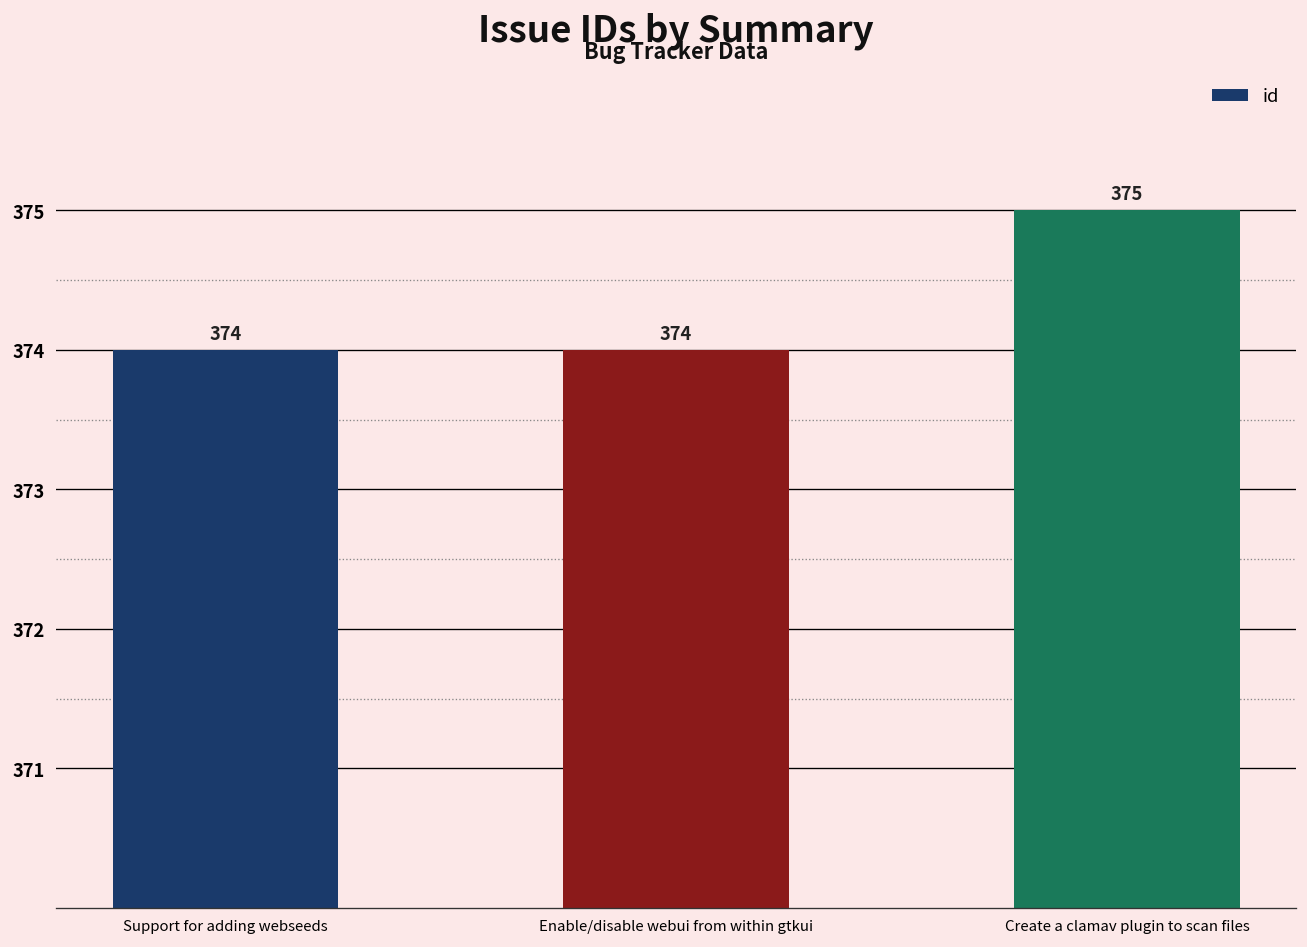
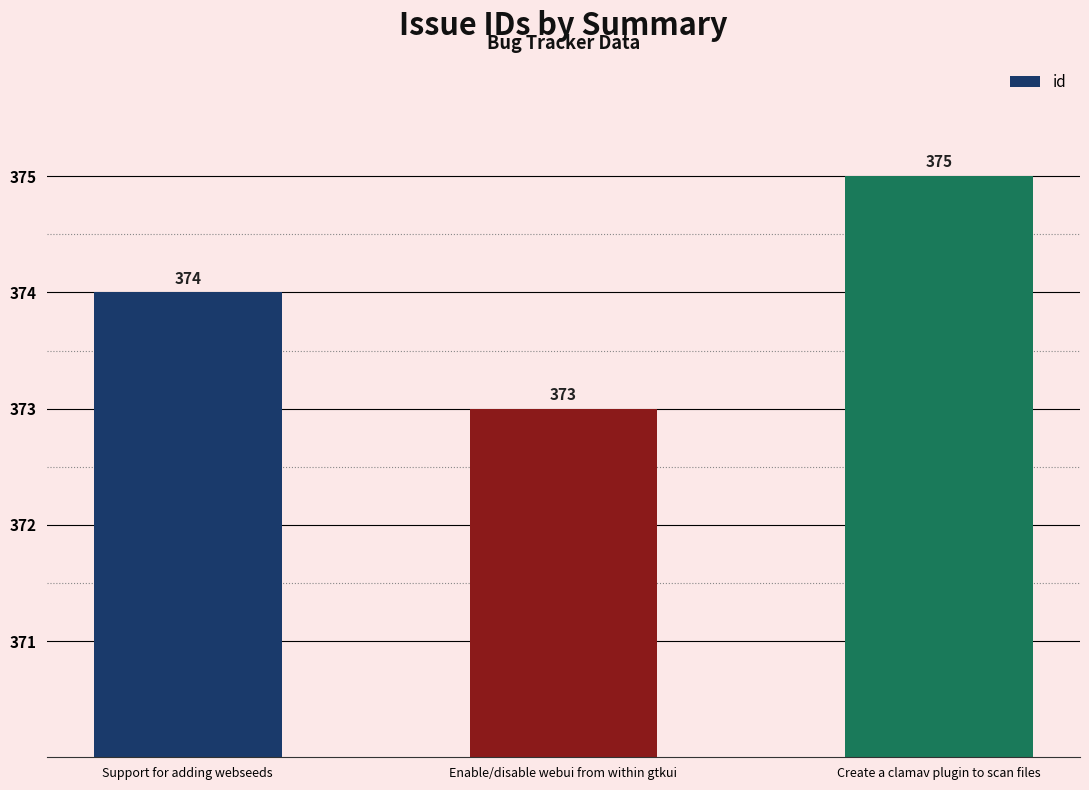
  {
    "Support for adding webseeds": 374,
-   "Enable/disable webui from within gtkui": 374,
+   "Enable/disable webui from within gtkui": 373,
    "Create a clamav plugin to scan files": 375
  }
